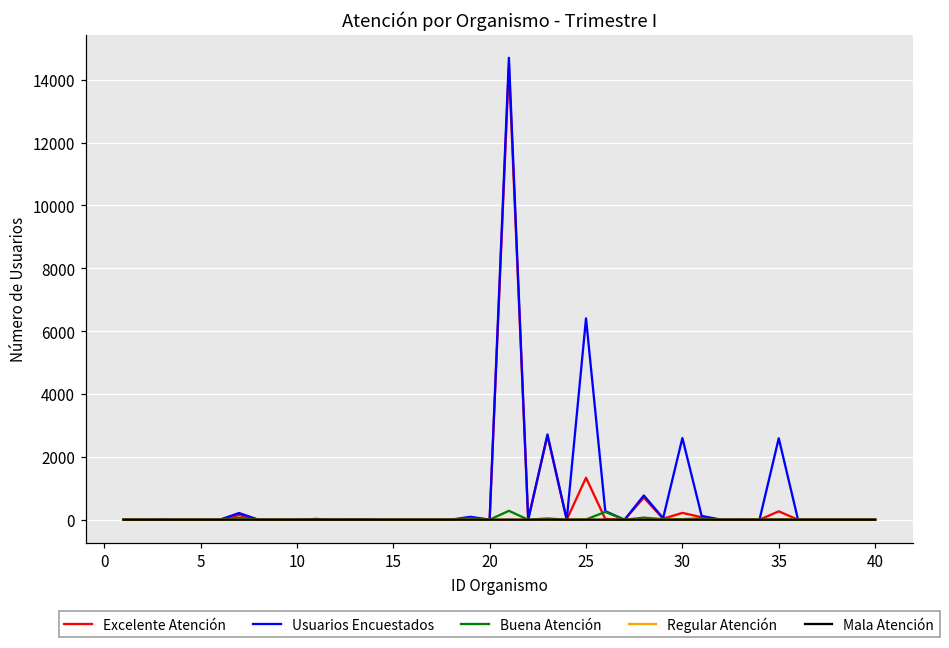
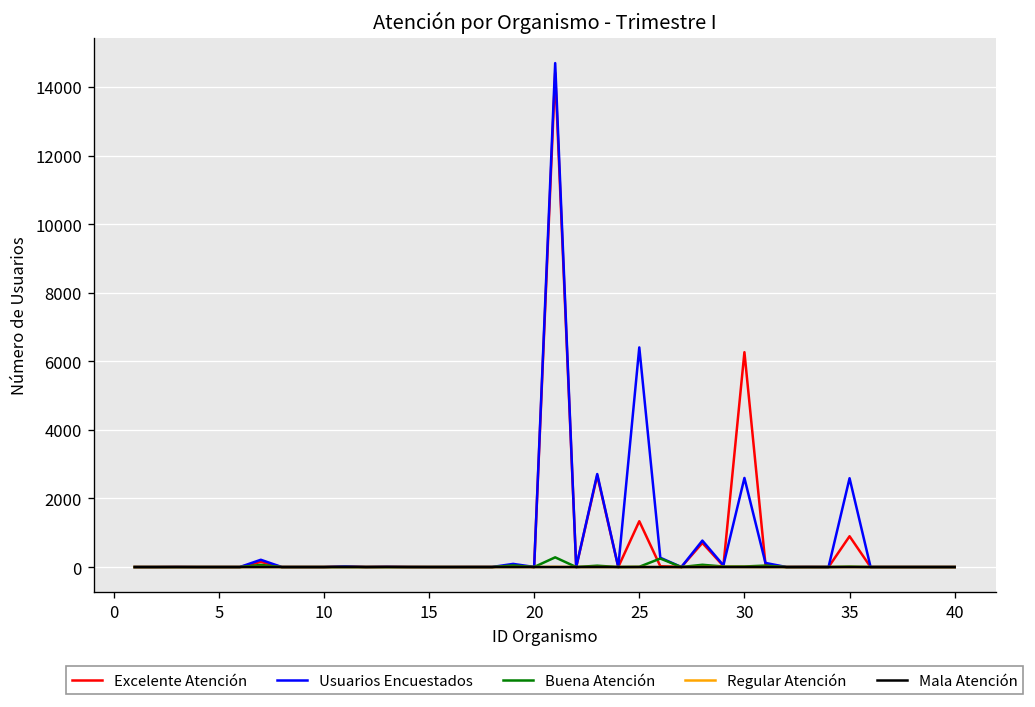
  {
    "Excelente Atención": {
      "25": 1300,
-     "30": 200,
-     "35": 300
+     "30": 6300,
+     "35": 900
    },
    "Usuarios Encuestados": {
      "25": 6400,
      "30": 2600,
      "35": 2600
    }
  }
